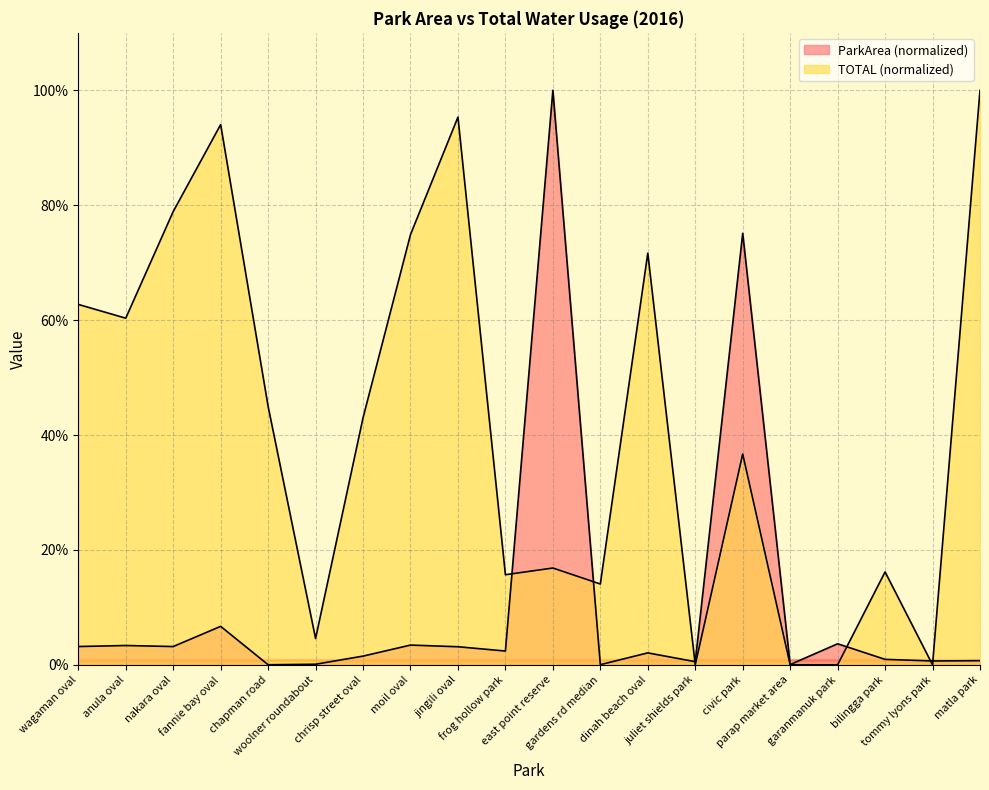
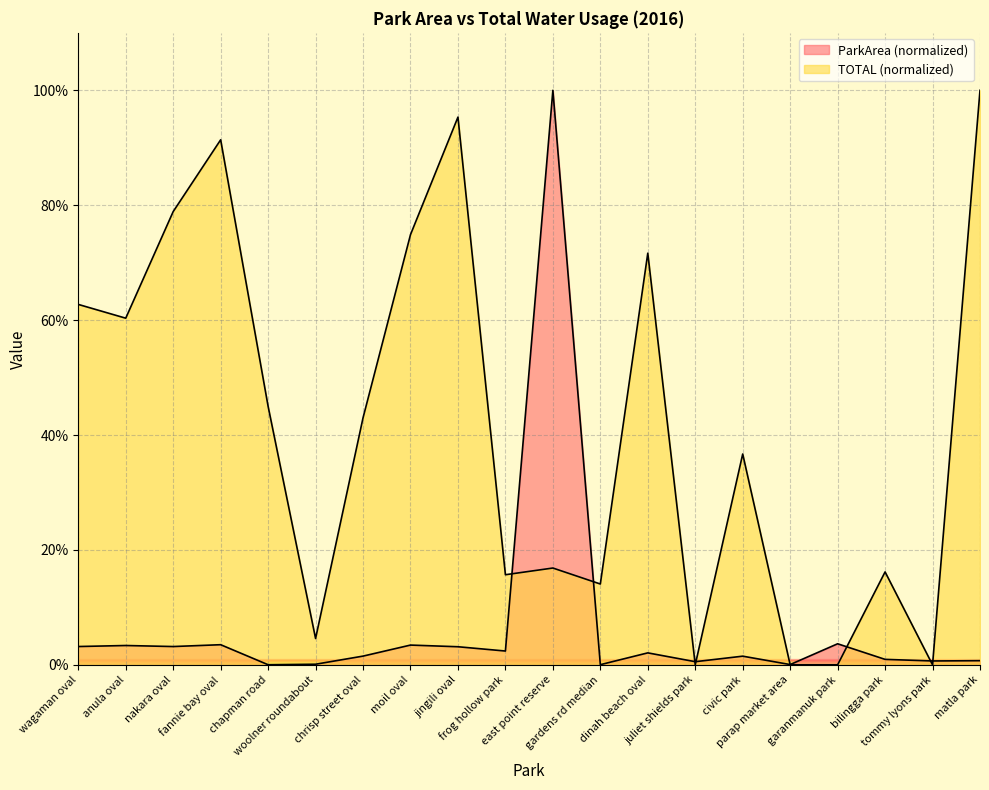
  {
    "ParkArea (normalized)": {
      "wagaman oval": "3%",
      "anula oval": "3%",
      "nakara oval": "3%",
-     "fannie bay oval": "7%",
+     "fannie bay oval": "4%",
      "chapman road": "0%",
      "woolner roundabout": "0%",
      "chrisp street oval": "2%",
      "moil oval": "3%",
      "jingili oval": "3%",
      "frog hollow park": "2%",
      "east point reserve": "100%",
      "gardens rd median": "0%",
      "dinah beach oval": "2%",
      "juliet shields park": "1%",
-     "civic park": "75%",
+     "civic park": "2%",
      "garanmanuk park": "4%",
      "bilingga park": "1%",
      "tommy lyons park": "1%",
      "matla park": "1%"
    },
    "TOTAL (normalized)": {
      "wagaman oval": "63%",
      "anula oval": "60%",
      "nakara oval": "79%",
-     "fannie bay oval": "94%",
+     "fannie bay oval": "91%",
      "chapman road": "45%",
      "woolner roundabout": "5%",
      "chrisp street oval": "43%",
      "moil oval": "75%",
      "jingili oval": "95%",
      "frog hollow park": "16%",
      "east point reserve": "17%",
      "gardens rd median": "14%",
      "dinah beach oval": "72%",
      "juliet shields park": "0%",
      "civic park": "37%",
      "garanmanuk park": "0%",
      "bilingga park": "16%",
      "tommy lyons park": "0%",
      "matla park": "100%"
    }
  }
